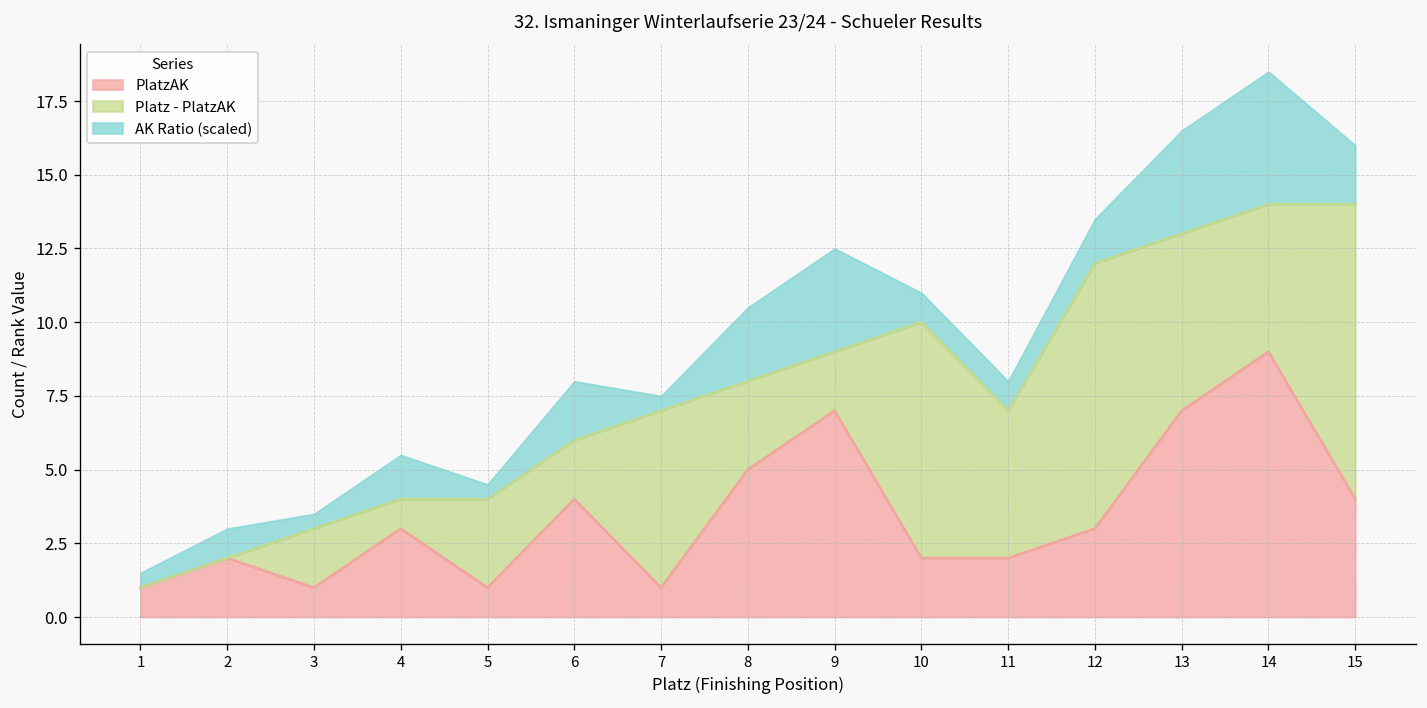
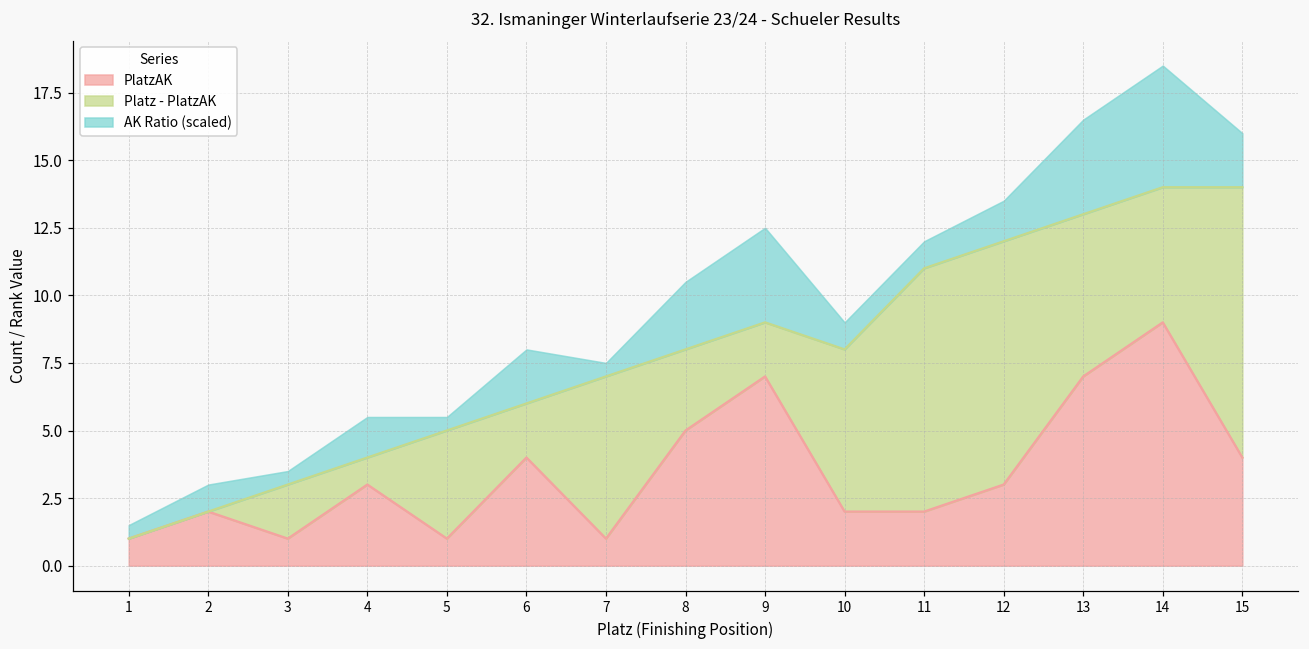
  {
    "PlatzAK": {
      "3": 1,
      "4": 3,
      "5": 1,
      "6": 4,
      "7": 1,
      "8": 5,
      "9": 7,
      "10": 2,
      "11": 2,
      "12": 3,
      "13": 7,
      "14": 9,
      "15": 4
    },
    "Platz - PlatzAK": {
      "3": 3,
      "4": 4,
-     "5": 4,
+     "5": 5,
      "6": 6,
      "7": 7,
      "8": 8,
      "9": 9,
-     "10": 10,
-     "11": 7,
+     "10": 8,
+     "11": 11,
      "12": 12,
      "13": 13,
      "14": 14,
      "15": 14
    },
    "AK Ratio (scaled)": {
      "1": 0.5,
      "2": 1,
      "3": 0.5,
      "4": 1.5,
      "5": 0.5,
      "6": 2,
      "7": 0.5,
      "8": 2.5,
      "9": 3.5,
      "10": 1,
      "11": 1,
      "12": 1.5,
      "13": 3.5,
      "14": 4.5,
      "15": 2
    }
  }
